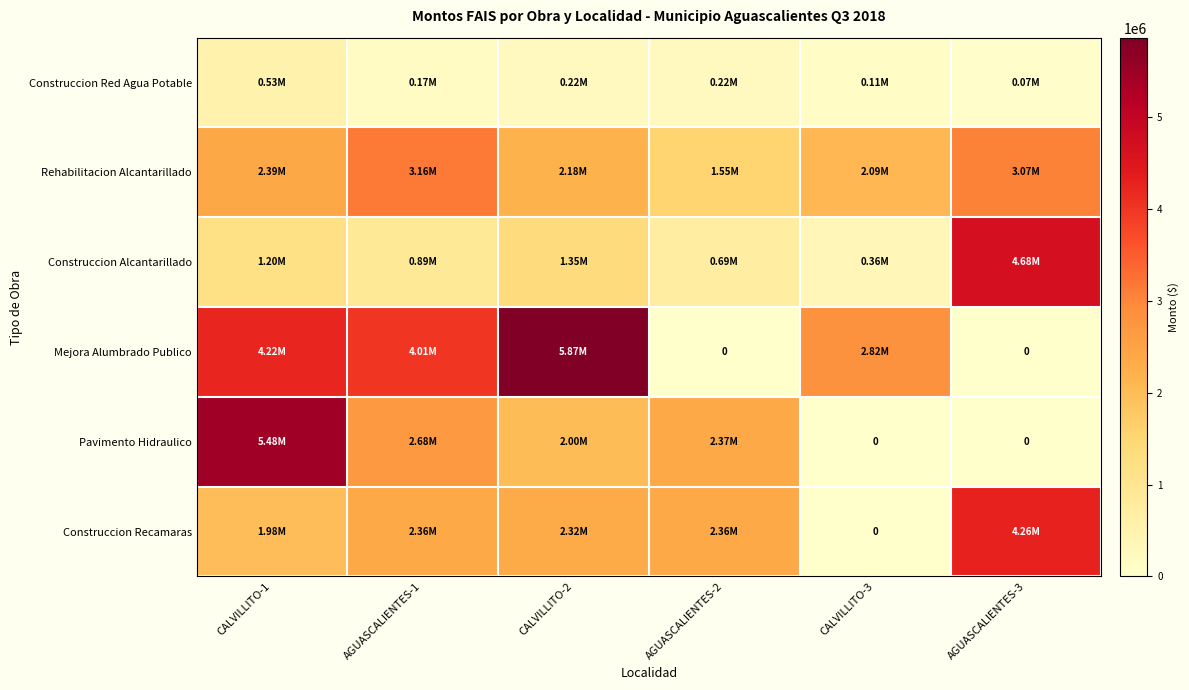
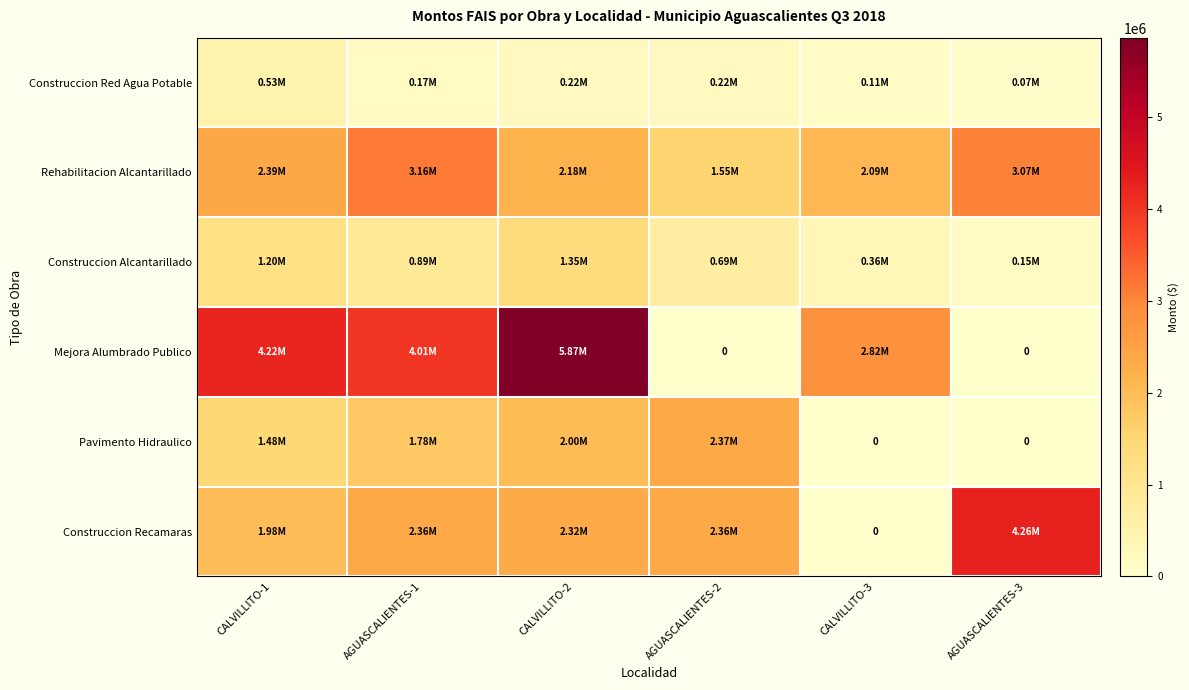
  {
    "Construccion Red Agua Potable": {
      "CALVILLITO-1": "0.53M",
      "AGUASCALIENTES-1": "0.17M",
      "CALVILLITO-2": "0.22M",
      "AGUASCALIENTES-2": "0.22M",
      "CALVILLITO-3": "0.11M",
      "AGUASCALIENTES-3": "0.07M"
    },
    "Rehabilitacion Alcantarillado": {
      "CALVILLITO-1": "2.39M",
      "AGUASCALIENTES-1": "3.16M",
      "CALVILLITO-2": "2.18M",
      "AGUASCALIENTES-2": "1.55M",
      "CALVILLITO-3": "2.09M",
      "AGUASCALIENTES-3": "3.07M"
    },
    "Construccion Alcantarillado": {
      "CALVILLITO-1": "1.20M",
      "AGUASCALIENTES-1": "0.89M",
      "CALVILLITO-2": "1.35M",
      "AGUASCALIENTES-2": "0.69M",
      "CALVILLITO-3": "0.36M",
-     "AGUASCALIENTES-3": "4.68M"
+     "AGUASCALIENTES-3": "0.15M"
    },
    "Mejora Alumbrado Publico": {
      "CALVILLITO-1": "4.22M",
      "AGUASCALIENTES-1": "4.01M",
      "CALVILLITO-2": "5.87M",
      "AGUASCALIENTES-2": "0",
      "CALVILLITO-3": "2.82M",
      "AGUASCALIENTES-3": "0"
    },
    "Pavimento Hidraulico": {
-     "CALVILLITO-1": "5.48M",
-     "AGUASCALIENTES-1": "2.68M",
+     "CALVILLITO-1": "1.48M",
+     "AGUASCALIENTES-1": "1.78M",
      "CALVILLITO-2": "2.00M",
      "AGUASCALIENTES-2": "2.37M",
      "CALVILLITO-3": "0",
      "AGUASCALIENTES-3": "0"
    },
    "Construccion Recamaras": {
      "CALVILLITO-1": "1.98M",
      "AGUASCALIENTES-1": "2.36M",
      "CALVILLITO-2": "2.32M",
      "AGUASCALIENTES-2": "2.36M",
      "CALVILLITO-3": "0",
      "AGUASCALIENTES-3": "4.26M"
    }
  }
